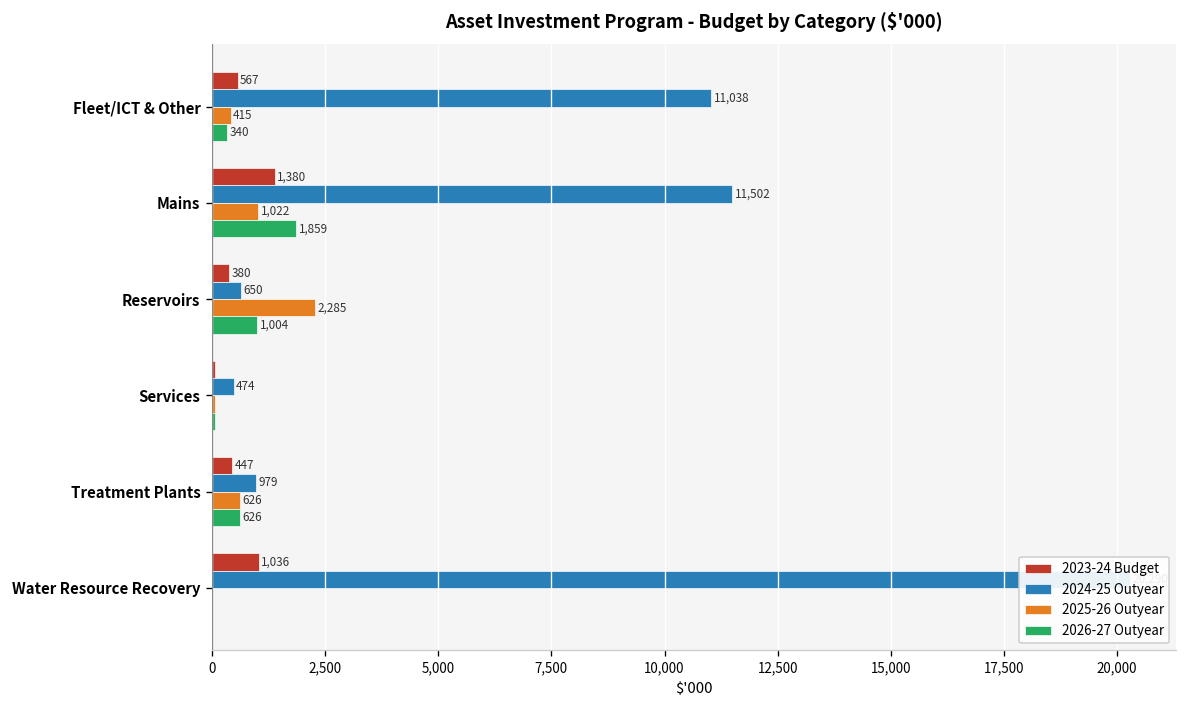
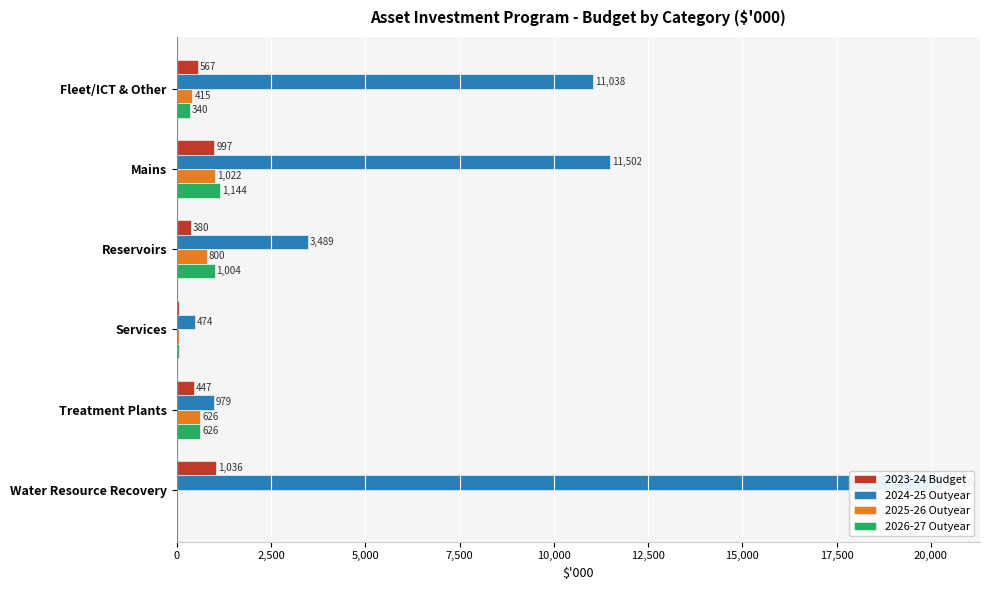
  {
    "2023-24 Budget": {
      "Fleet/ICT & Other": "567",
-     "Mains": "1,380",
+     "Mains": "997",
      "Reservoirs": "380",
      "Treatment Plants": "447",
      "Water Resource Recovery": "1,036"
    },
    "2024-25 Outyear": {
      "Fleet/ICT & Other": "11,038",
      "Mains": "11,502",
-     "Reservoirs": "650",
+     "Reservoirs": "3,489",
      "Services": "474",
      "Treatment Plants": "979"
    },
    "2025-26 Outyear": {
      "Fleet/ICT & Other": "415",
      "Mains": "1,022",
-     "Reservoirs": "2,285",
+     "Reservoirs": "800",
      "Treatment Plants": "626"
    },
    "2026-27 Outyear": {
      "Fleet/ICT & Other": "340",
-     "Mains": "1,859",
+     "Mains": "1,144",
      "Reservoirs": "1,004",
      "Treatment Plants": "626"
    }
  }
